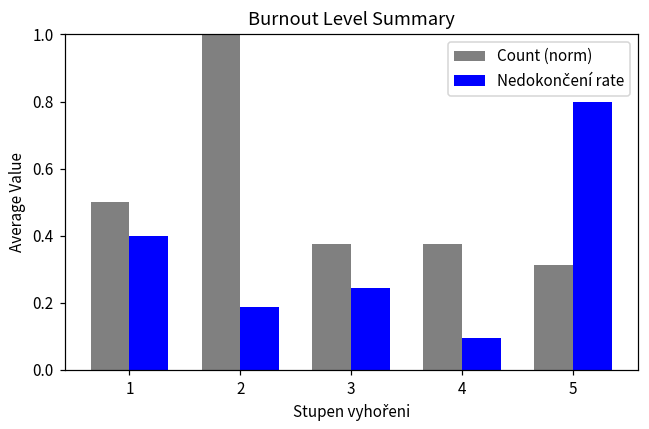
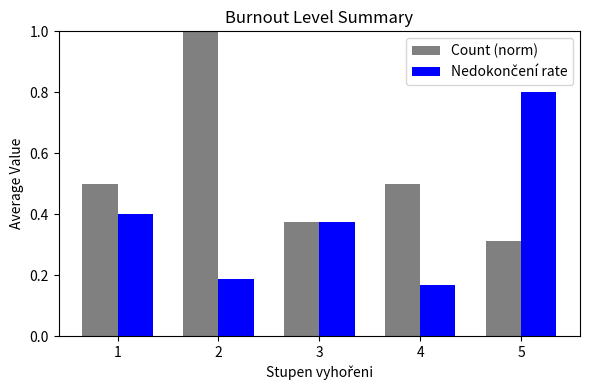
  {
    "Count (norm)": {
      "1": 0.50,
      "2": 1.00,
      "3": 0.38,
-     "4": 0.38,
+     "4": 0.50,
      "5": 0.31
    },
    "Nedokončení rate": {
      "1": 0.40,
      "2": 0.19,
-     "3": 0.24,
-     "4": 0.10,
+     "3": 0.38,
+     "4": 0.17,
      "5": 0.80
    }
  }
